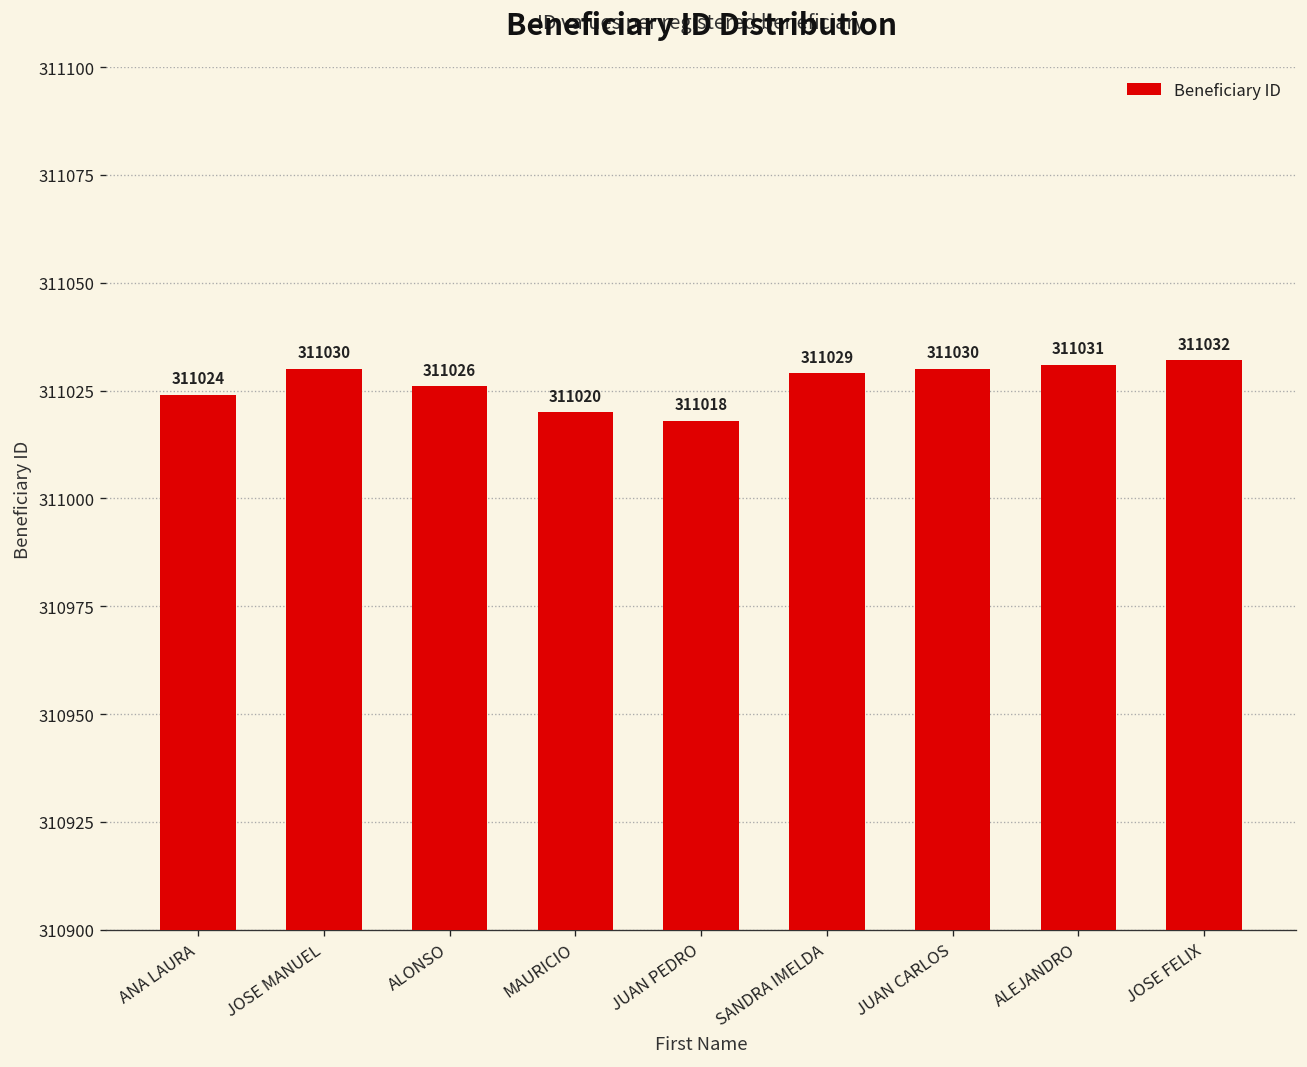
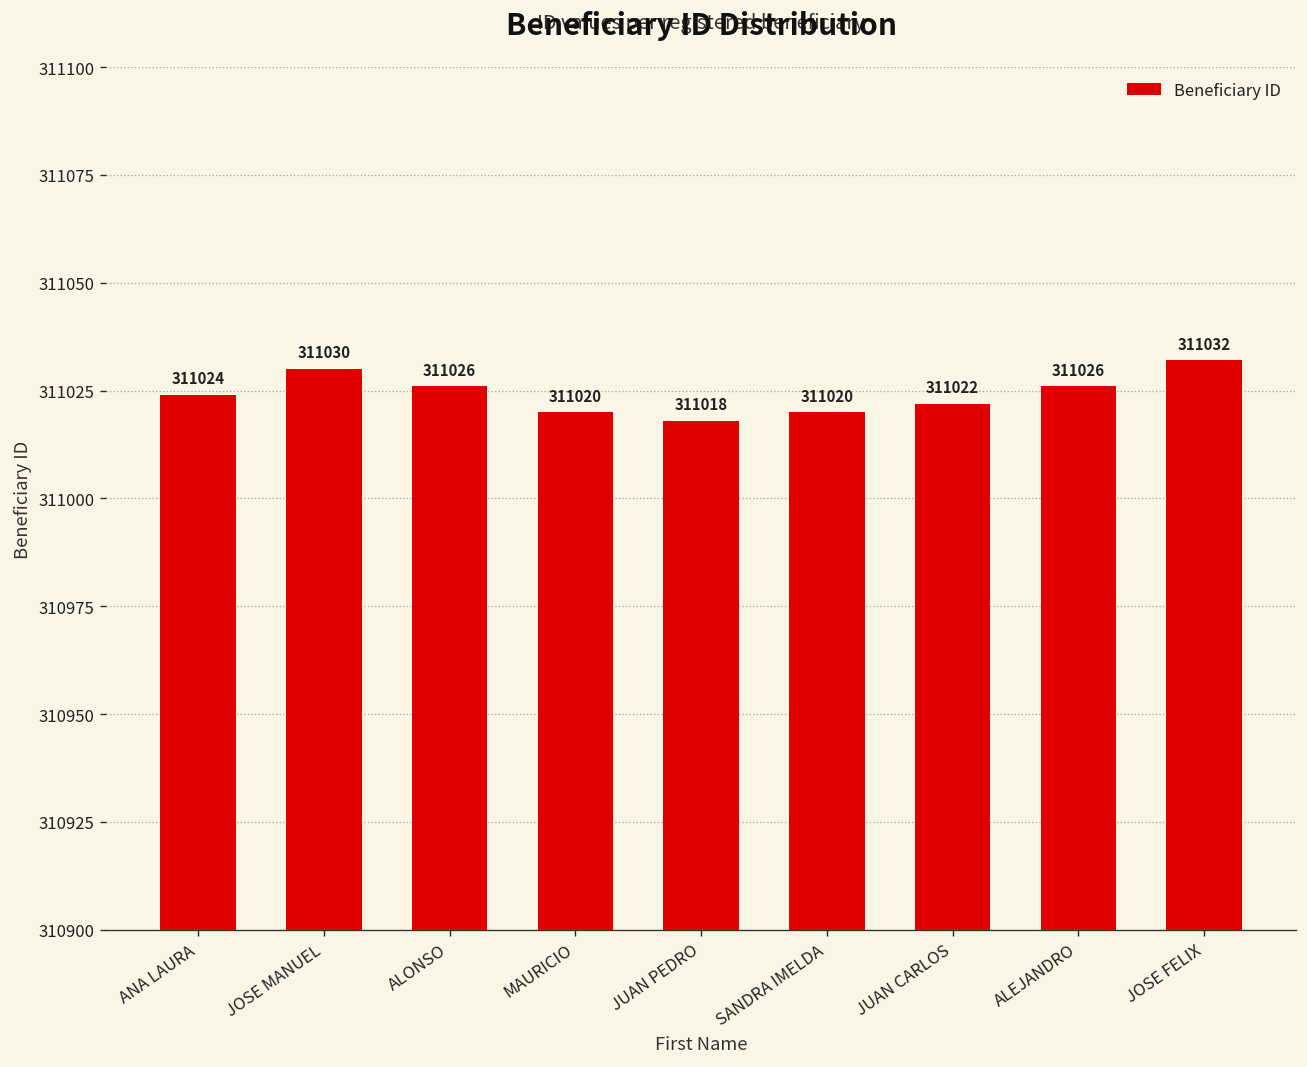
  {
    "ANA LAURA": 311024,
    "JOSE MANUEL": 311030,
    "ALONSO": 311026,
    "MAURICIO": 311020,
    "JUAN PEDRO": 311018,
-   "SANDRA IMELDA": 311029,
-   "JUAN CARLOS": 311030,
-   "ALEJANDRO": 311031,
+   "SANDRA IMELDA": 311020,
+   "JUAN CARLOS": 311022,
+   "ALEJANDRO": 311026,
    "JOSE FELIX": 311032
  }
